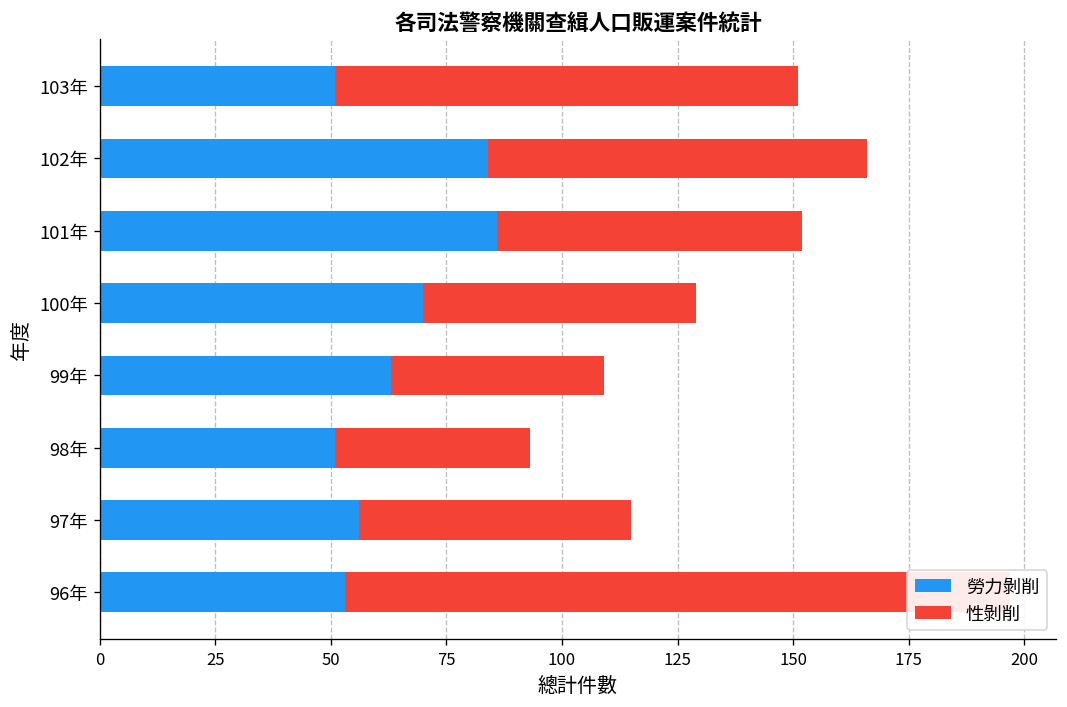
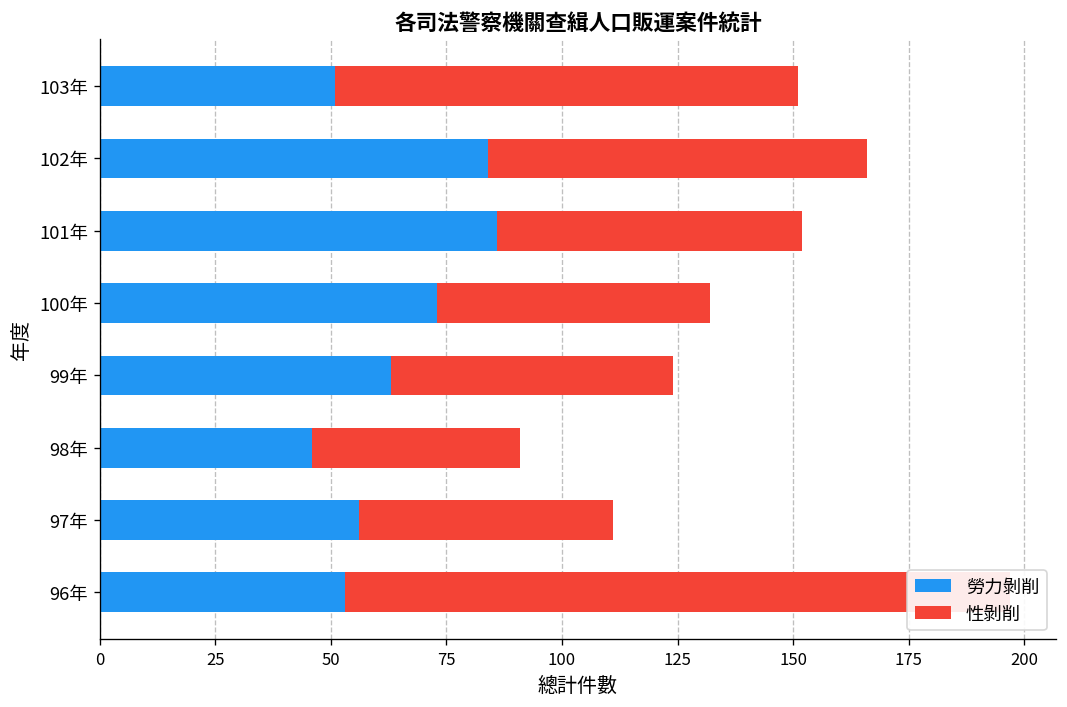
  {
    "勞力剝削": {
      "103年": 51,
      "102年": 84,
      "101年": 86,
-     "100年": 70,
+     "100年": 73,
      "99年": 63,
-     "98年": 51,
+     "98年": 46,
      "97年": 56,
      "96年": 53
    },
    "性剝削": {
      "103年": 100,
      "102年": 82,
      "101年": 66,
      "100年": 59,
-     "99年": 46,
-     "98年": 42,
-     "97年": 59
+     "99年": 61,
+     "98年": 45,
+     "97年": 55
    }
  }
